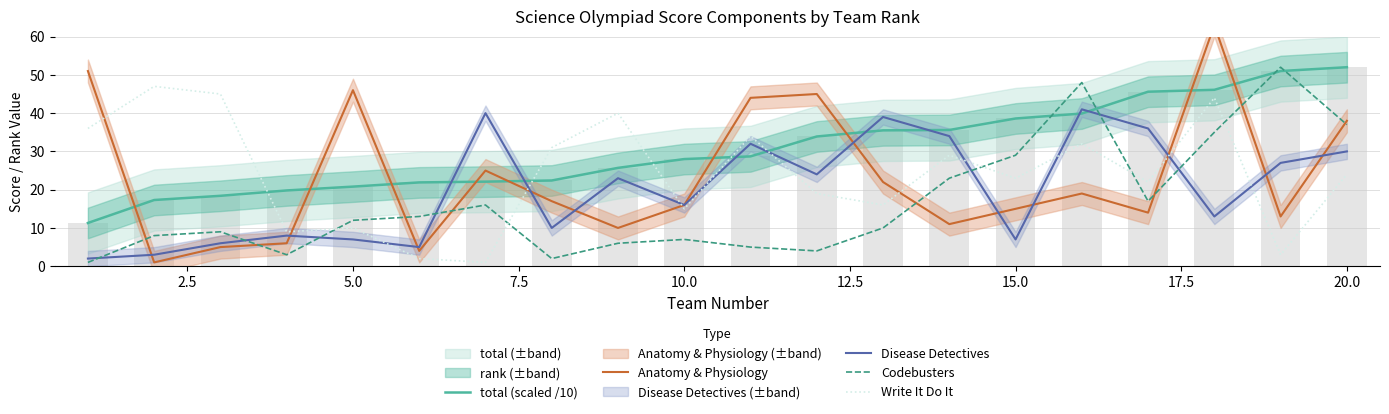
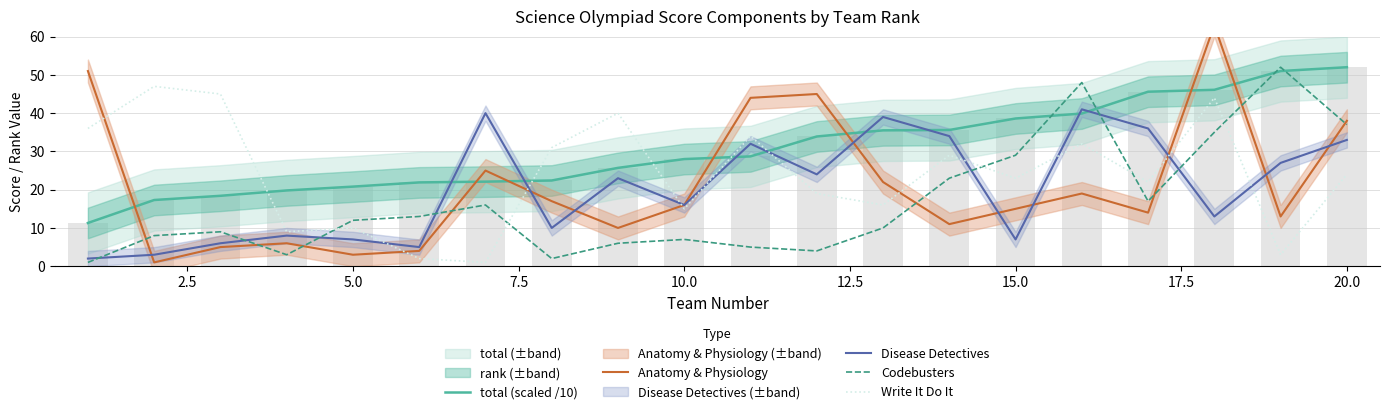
  {
    "Anatomy & Physiology": {
-     "5.0": 46,
+     "5.0": 3,
      "15.0": 15,
      "20.0": 38
    },
    "Disease Detectives": {
      "5.0": 7,
      "15.0": 7,
-     "20.0": 30
+     "20.0": 33
    }
  }
